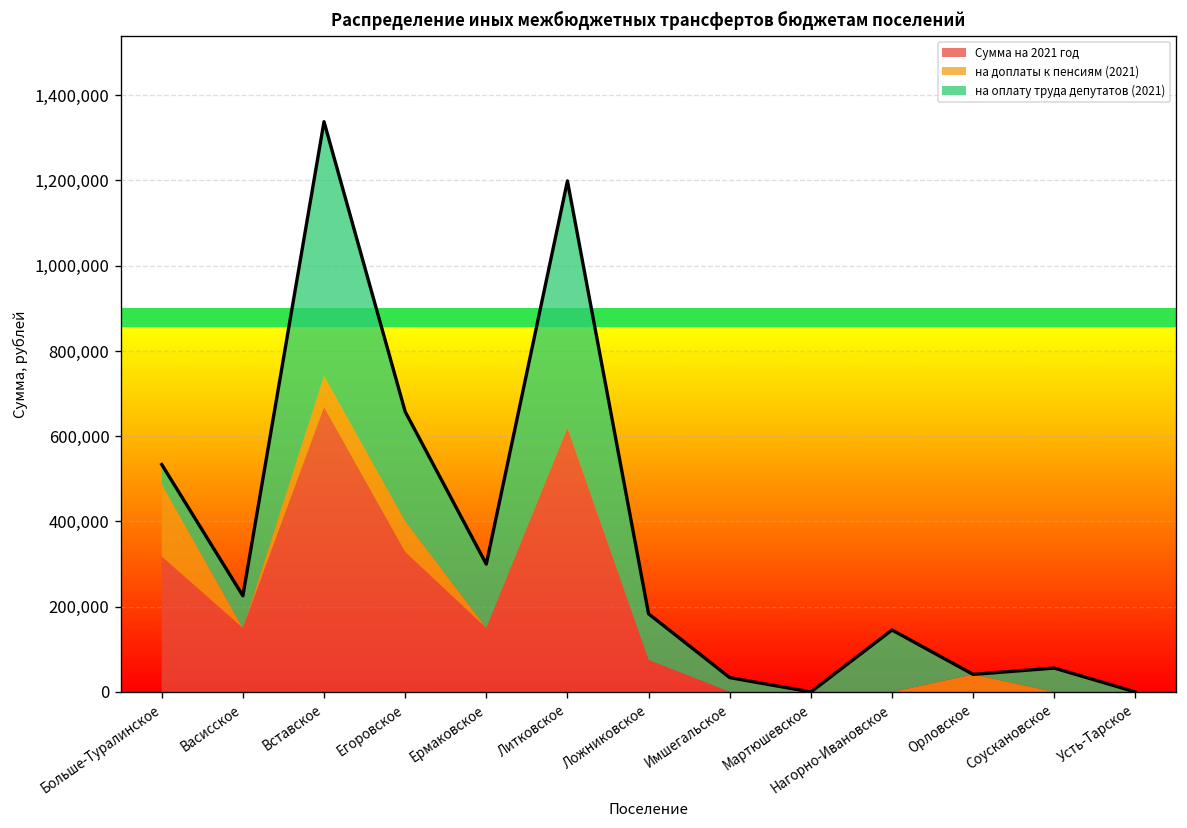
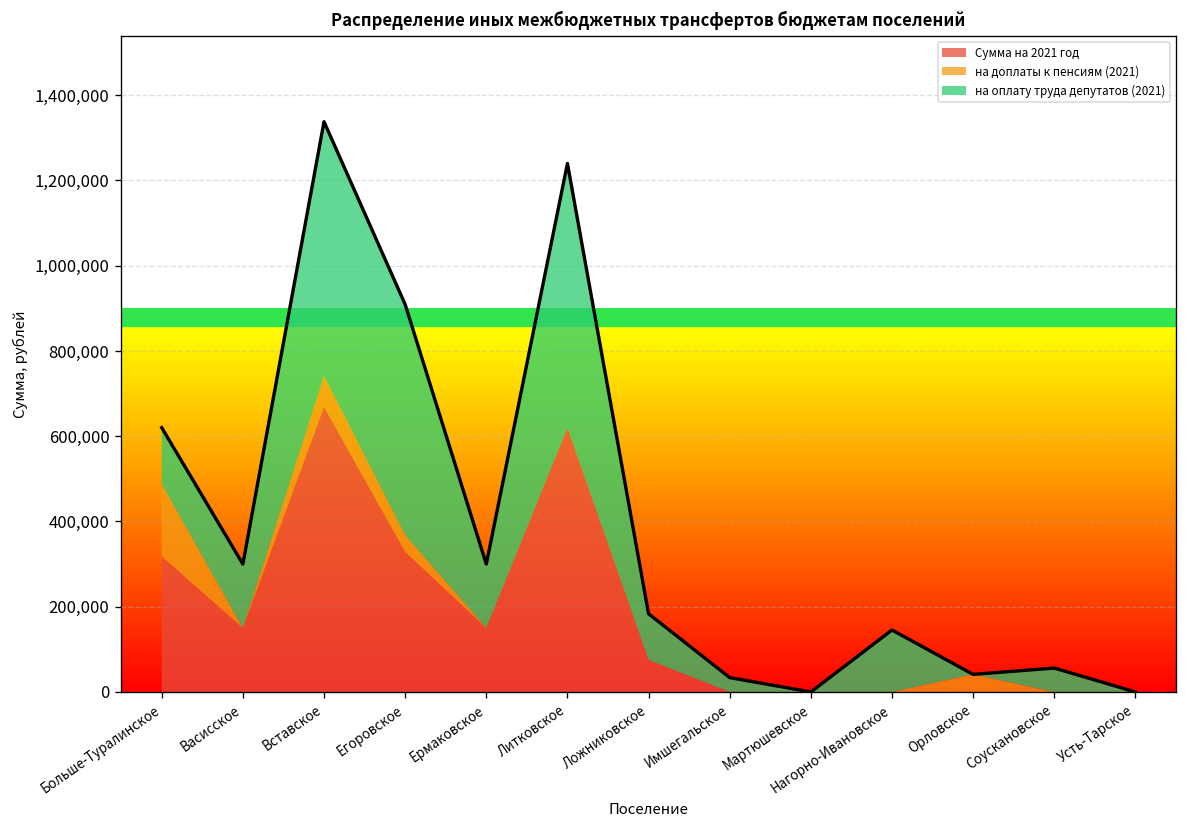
  {
    "Сумма на 2021 год": {
      "Больше-Туралинское": "320,000",
      "Вставское": "670,000",
      "Егоровское": "330,000",
      "Орловское": "0"
    },
    "на доплаты к пенсиям (2021)": {
      "Больше-Туралинское": "170,000",
      "Вставское": "70,000",
-     "Егоровское": "70,000"
+     "Егоровское": "40,000"
    },
    "на оплату труда депутатов (2021)": {
-     "Больше-Туралинское": "50,000",
-     "Васисское": "80,000",
+     "Больше-Туралинское": "130,000",
+     "Васисское": "150,000",
      "Вставское": "600,000",
-     "Егоровское": "260,000",
+     "Егоровское": "540,000",
      "Ермаковское": "150,000",
-     "Литковское": "580,000",
+     "Литковское": "620,000",
      "Ложниковское": "110,000",
      "Имшегальское": "30,000",
      "Нагорно-Ивановское": "150,000",
      "Соускановское": "60,000"
    }
  }
